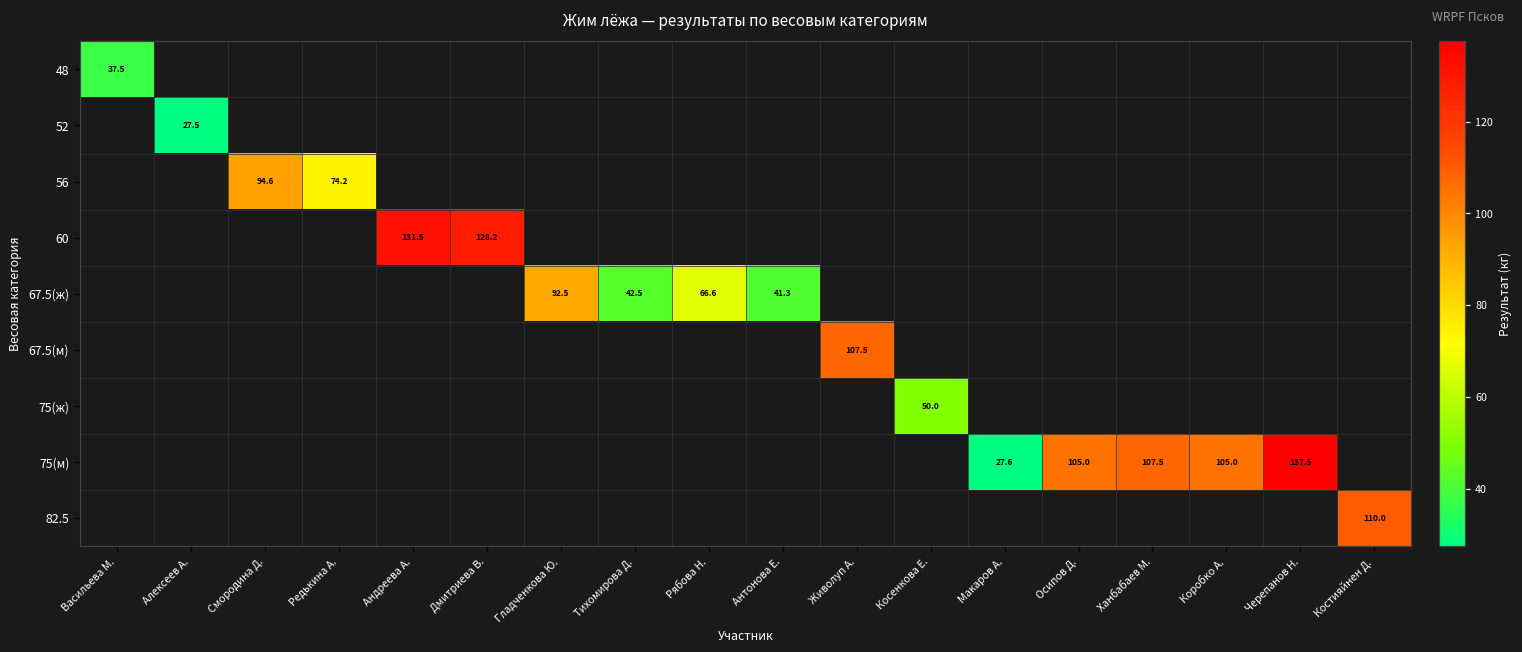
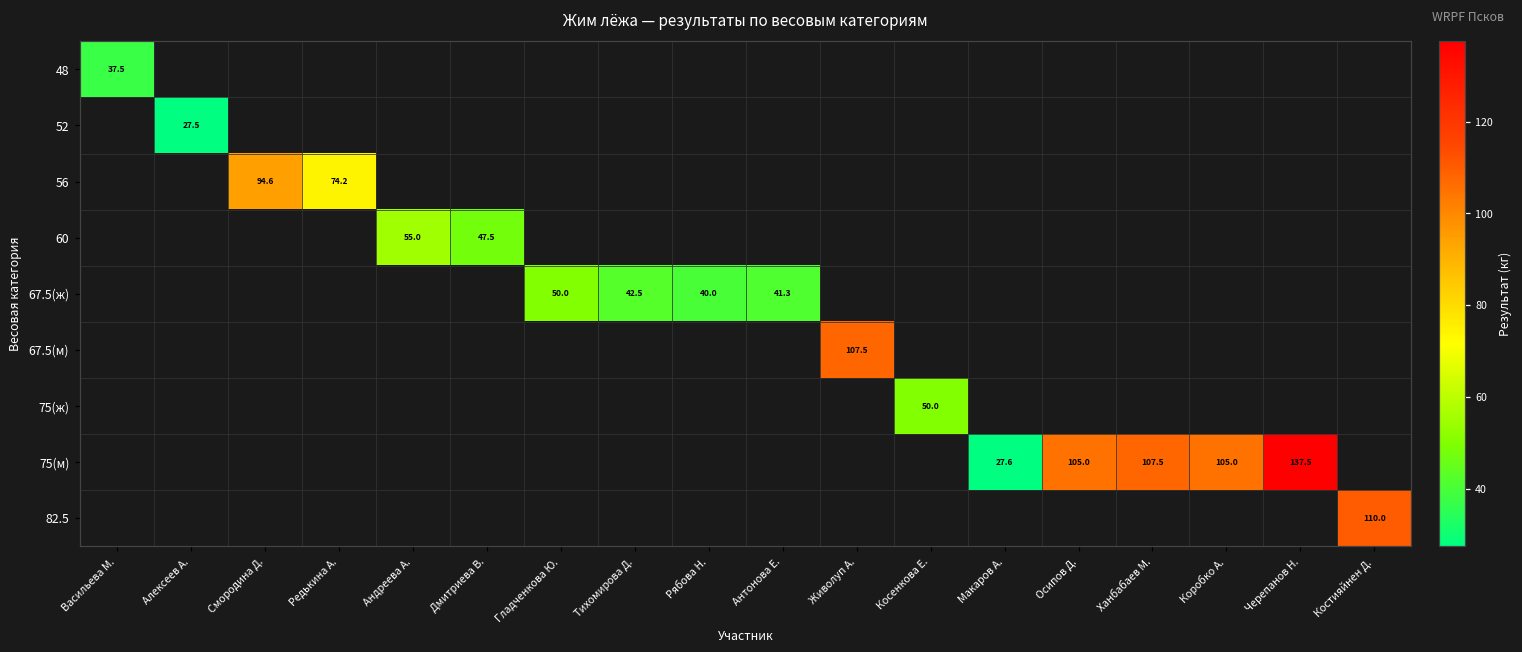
  {
    "48": {
      "Васильева М.": 37.5
    },
    "52": {
      "Алексеев А.": 27.5
    },
    "56": {
      "Смородина Д.": 94.6,
      "Редькина А.": 74.2
    },
    "60": {
-     "Андреева А.": 131.5,
-     "Дмитриева В.": 128.2
+     "Андреева А.": 55.0,
+     "Дмитриева В.": 47.5
    },
    "67.5(ж)": {
-     "Гладченкова Ю.": 92.5,
+     "Гладченкова Ю.": 50.0,
      "Тихомирова Д.": 42.5,
-     "Рябова Н.": 66.6,
+     "Рябова Н.": 40.0,
      "Антонова Е.": 41.3
    },
    "67.5(м)": {
      "Живолуп А.": 107.5
    },
    "75(ж)": {
      "Косенкова Е.": 50.0
    },
    "75(м)": {
      "Макаров А.": 27.6,
      "Осипов Д.": 105.0,
      "Ханбабаев М.": 107.5,
      "Коробко А.": 105.0,
      "Черепанов Н.": 137.5
    },
    "82.5": {
      "Костияйнен Д.": 110.0
    }
  }
